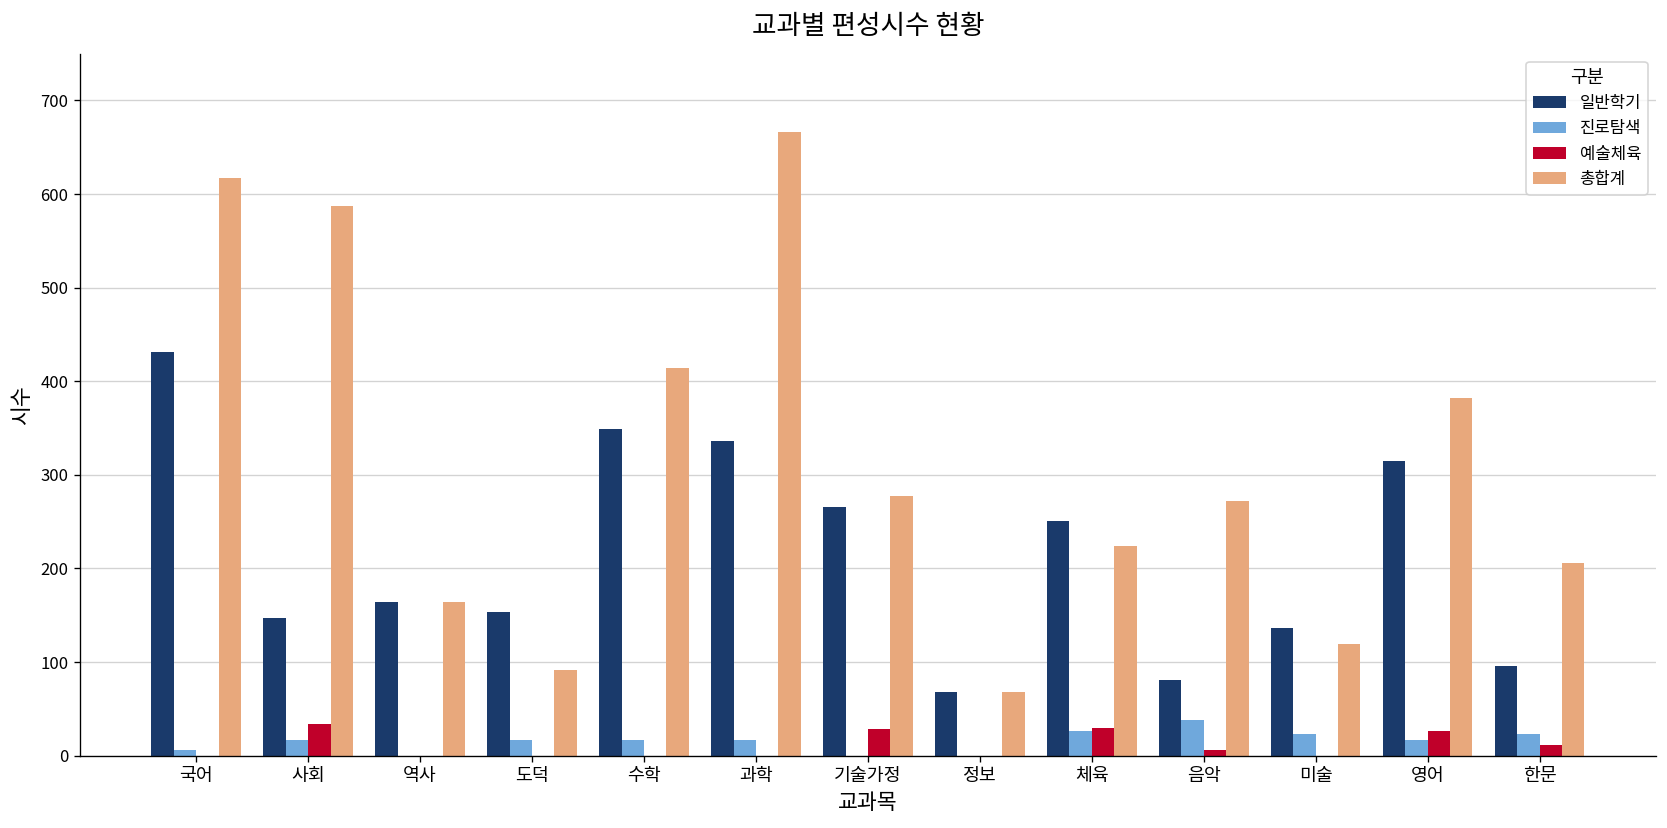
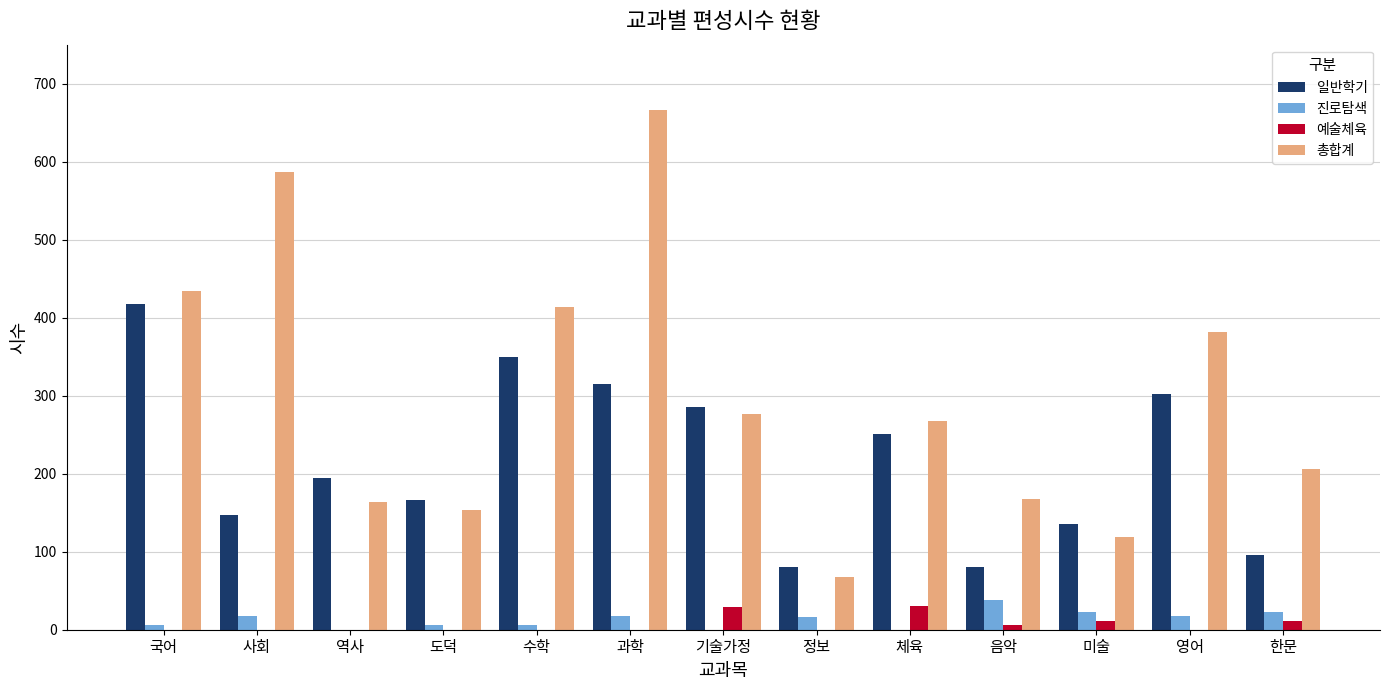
  {
    "일반학기": {
-     "국어": 430,
+     "국어": 420,
      "사회": 150,
-     "역사": 160,
-     "도덕": 150,
+     "역사": 190,
+     "도덕": 170,
      "수학": 350,
-     "과학": 340,
-     "기술가정": 270,
-     "정보": 70,
+     "과학": 320,
+     "기술가정": 290,
+     "정보": 80,
      "체육": 250,
      "음악": 80,
      "미술": 140,
-     "영어": 320,
+     "영어": 300,
      "한문": 100
    },
    "진로탐색": {
      "국어": 10,
      "사회": 20,
      "역사": 0,
-     "도덕": 20,
-     "수학": 20,
+     "도덕": 10,
+     "수학": 10,
      "과학": 20,
      "기술가정": 0,
-     "정보": 0,
-     "체육": 30,
+     "정보": 20,
+     "체육": 0,
      "음악": 40,
      "미술": 20,
      "영어": 20,
      "한문": 20
    },
    "예술체육": {
      "국어": 0,
-     "사회": 30,
+     "사회": 0,
      "역사": 0,
      "도덕": 0,
      "수학": 0,
      "과학": 0,
      "기술가정": 30,
      "정보": 0,
      "체육": 30,
      "음악": 10,
-     "미술": 0,
-     "영어": 30,
+     "미술": 10,
+     "영어": 0,
      "한문": 10
    },
    "총합계": {
-     "국어": 620,
+     "국어": 430,
      "사회": 590,
      "역사": 160,
-     "도덕": 90,
+     "도덕": 150,
      "수학": 410,
      "과학": 670,
      "기술가정": 280,
      "정보": 70,
-     "체육": 220,
-     "음악": 270,
+     "체육": 270,
+     "음악": 170,
      "미술": 120,
      "영어": 380,
      "한문": 210
    }
  }
